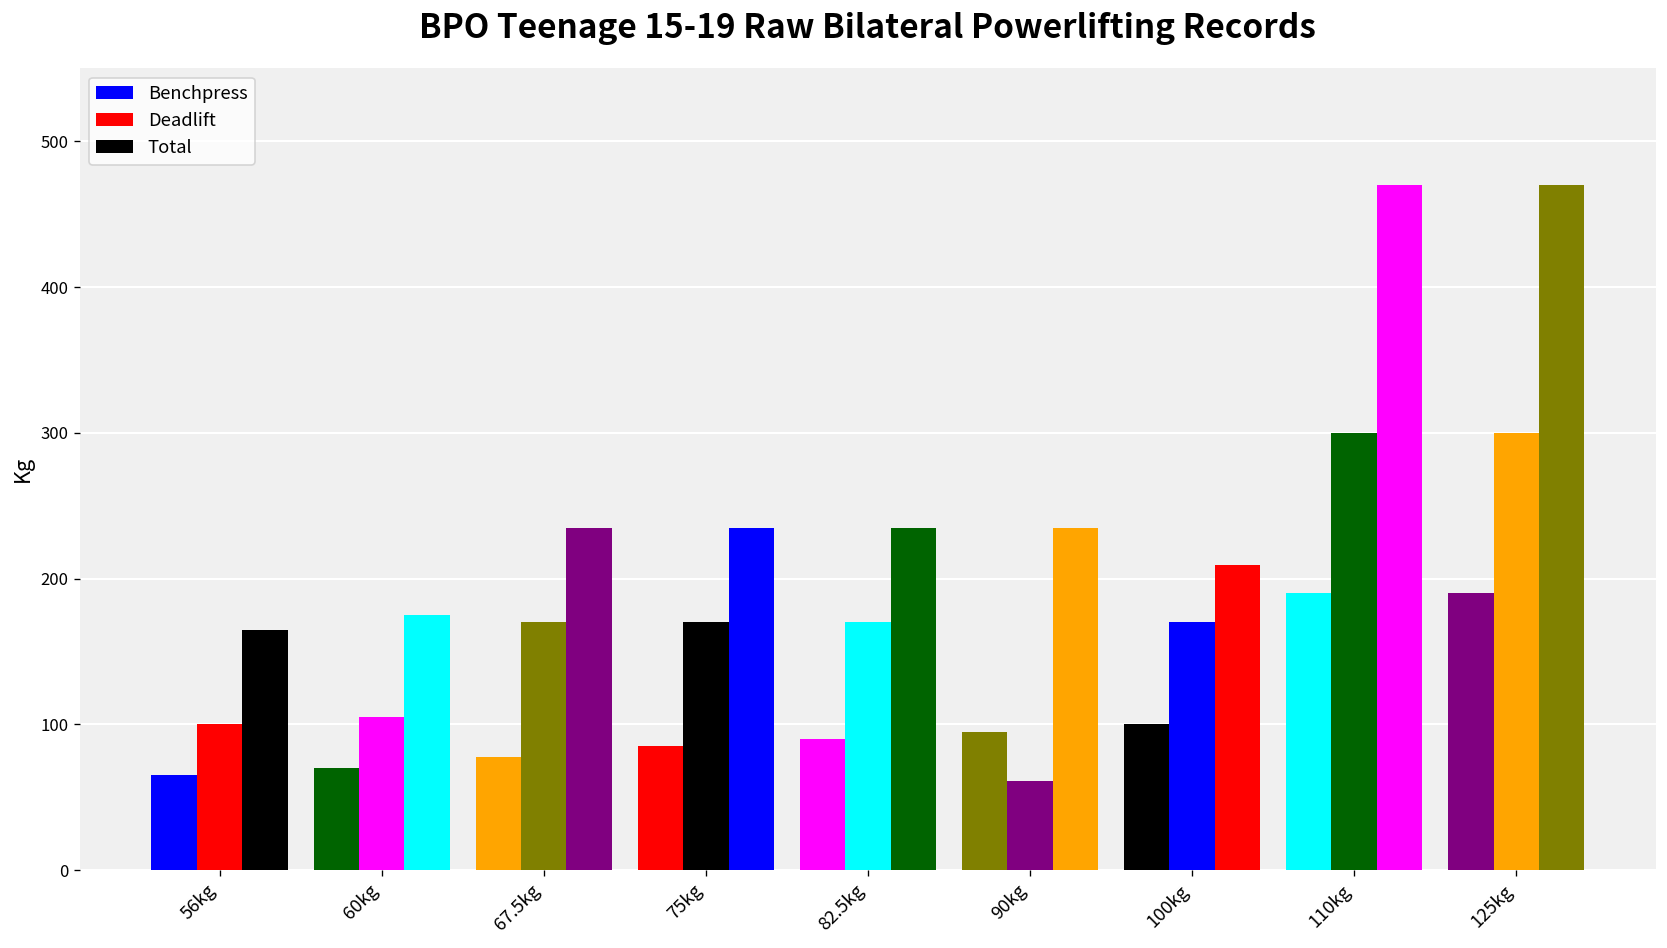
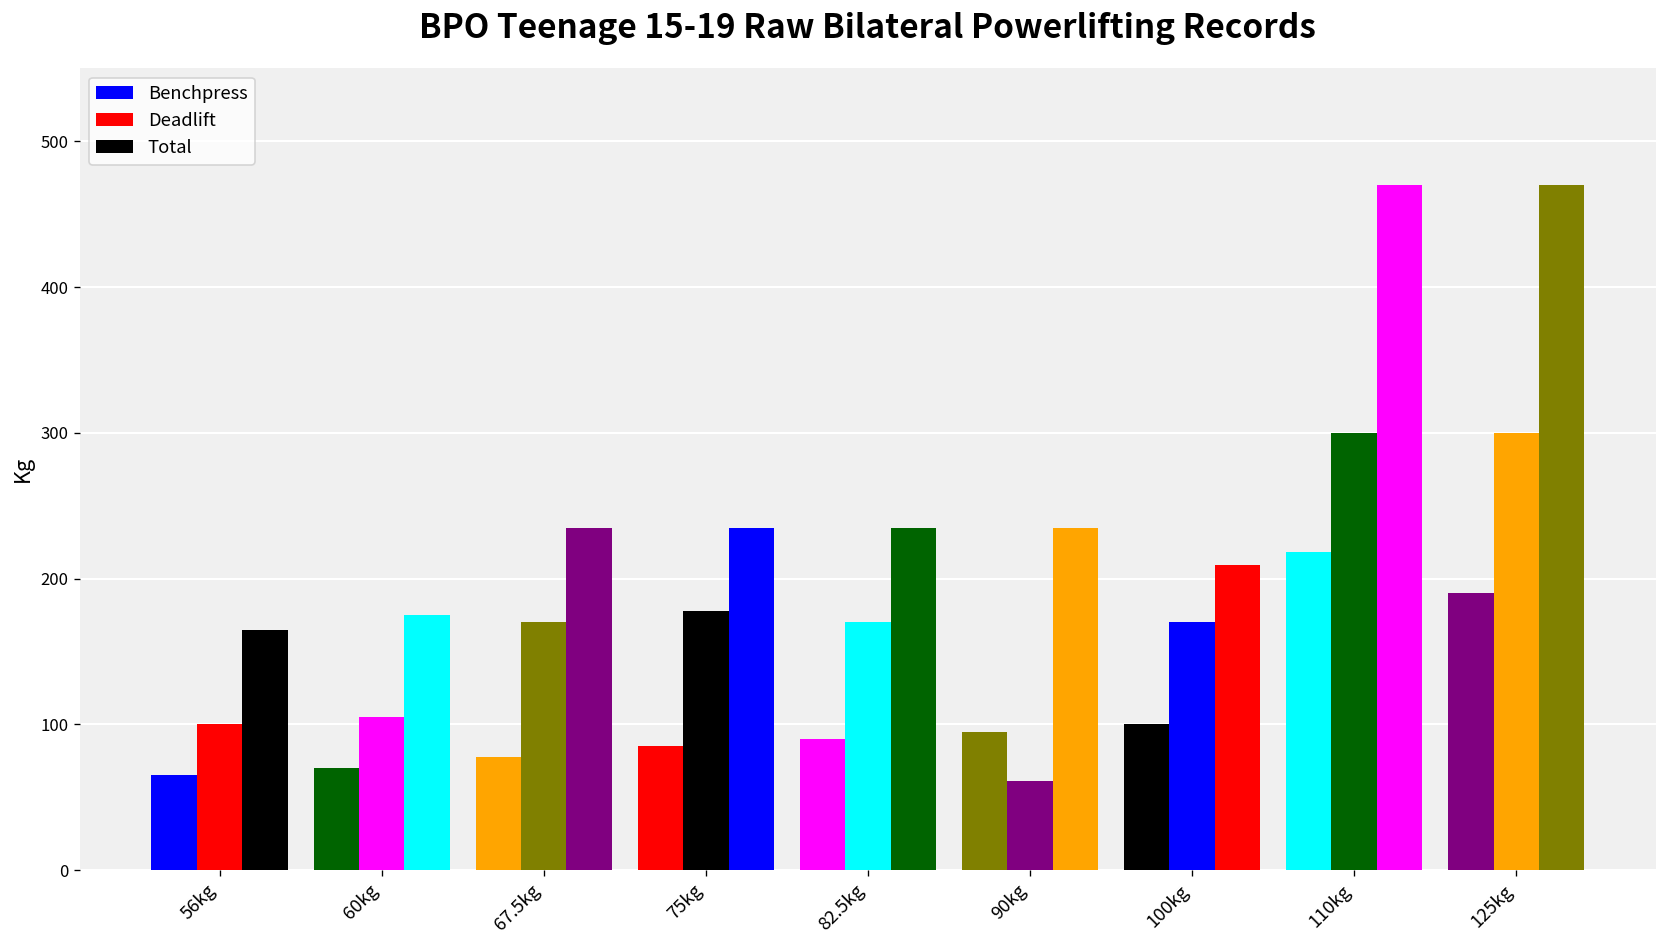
  {
    "Benchpress": {
      "56kg": 65,
      "60kg": 70,
      "67.5kg": 78,
      "75kg": 85,
      "82.5kg": 90,
      "90kg": 95,
      "100kg": 100,
-     "110kg": 190,
+     "110kg": 218,
      "125kg": 190
    },
    "Deadlift": {
      "56kg": 100,
      "60kg": 105,
      "67.5kg": 170,
-     "75kg": 170,
+     "75kg": 178,
      "82.5kg": 170,
      "90kg": 61,
      "100kg": 170,
      "110kg": 300,
      "125kg": 300
    },
    "Total": {
      "56kg": 165,
      "60kg": 175,
      "67.5kg": 235,
      "75kg": 235,
      "82.5kg": 235,
      "90kg": 235,
      "100kg": 209,
      "110kg": 470,
      "125kg": 470
    }
  }
